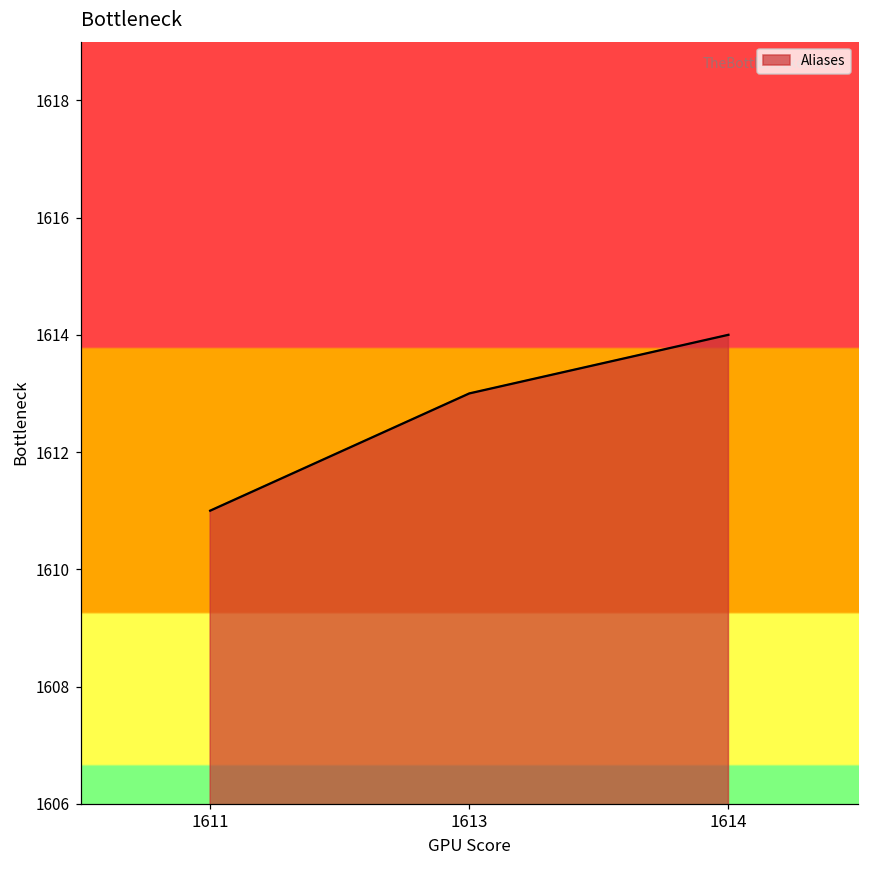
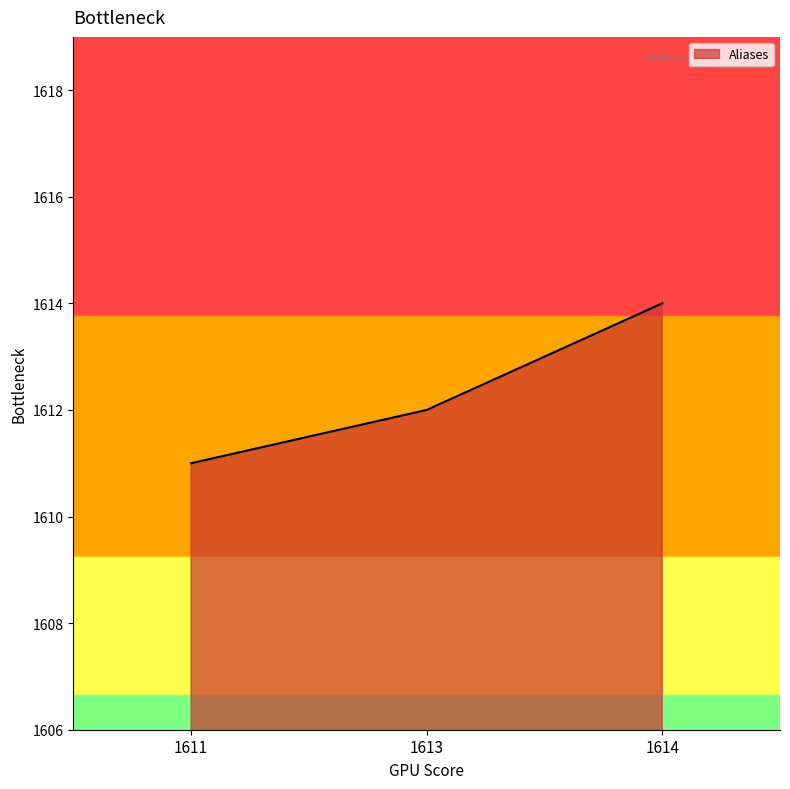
  {
    "1611": 1611,
-   "1613": 1613,
+   "1613": 1612,
    "1614": 1614
  }
